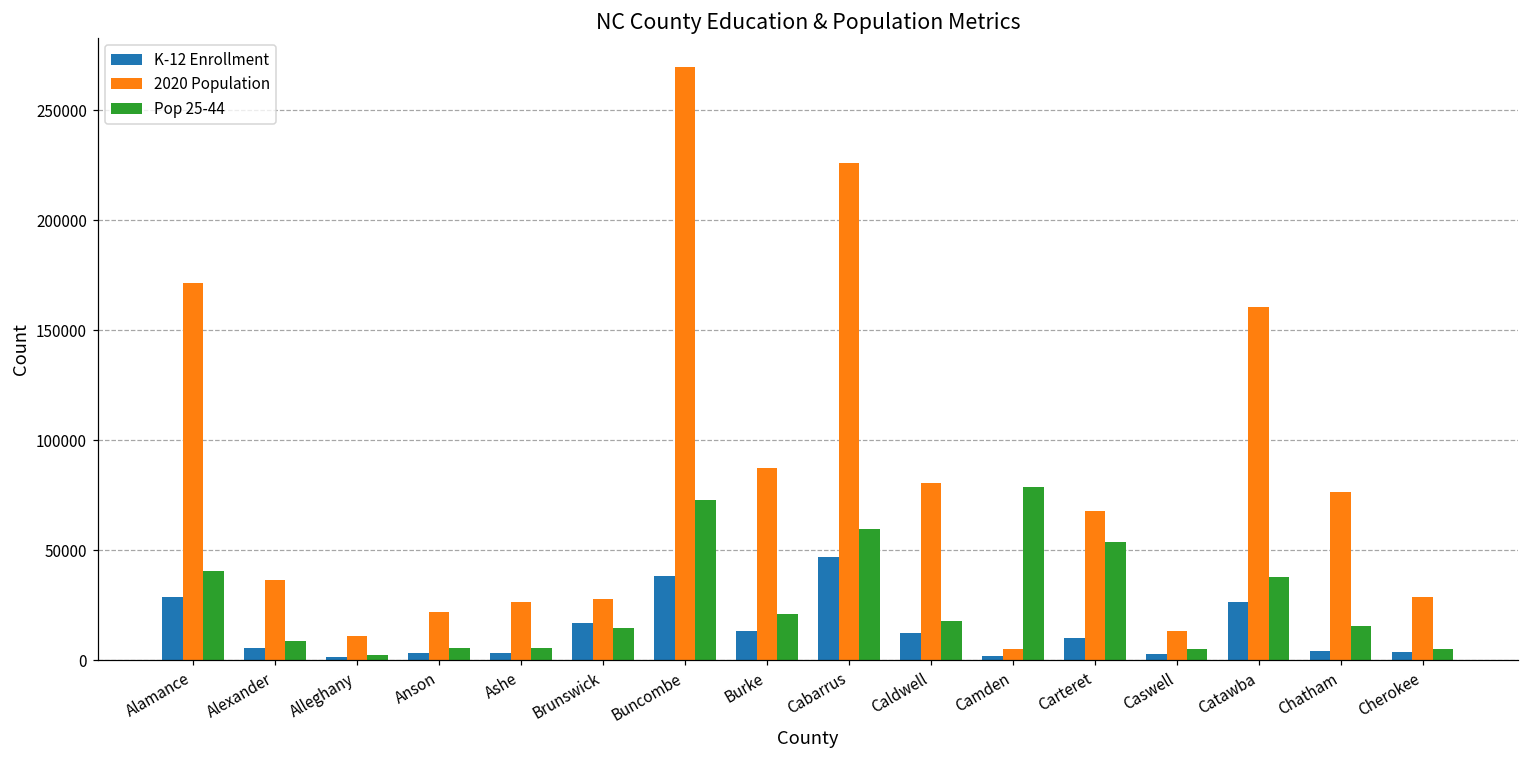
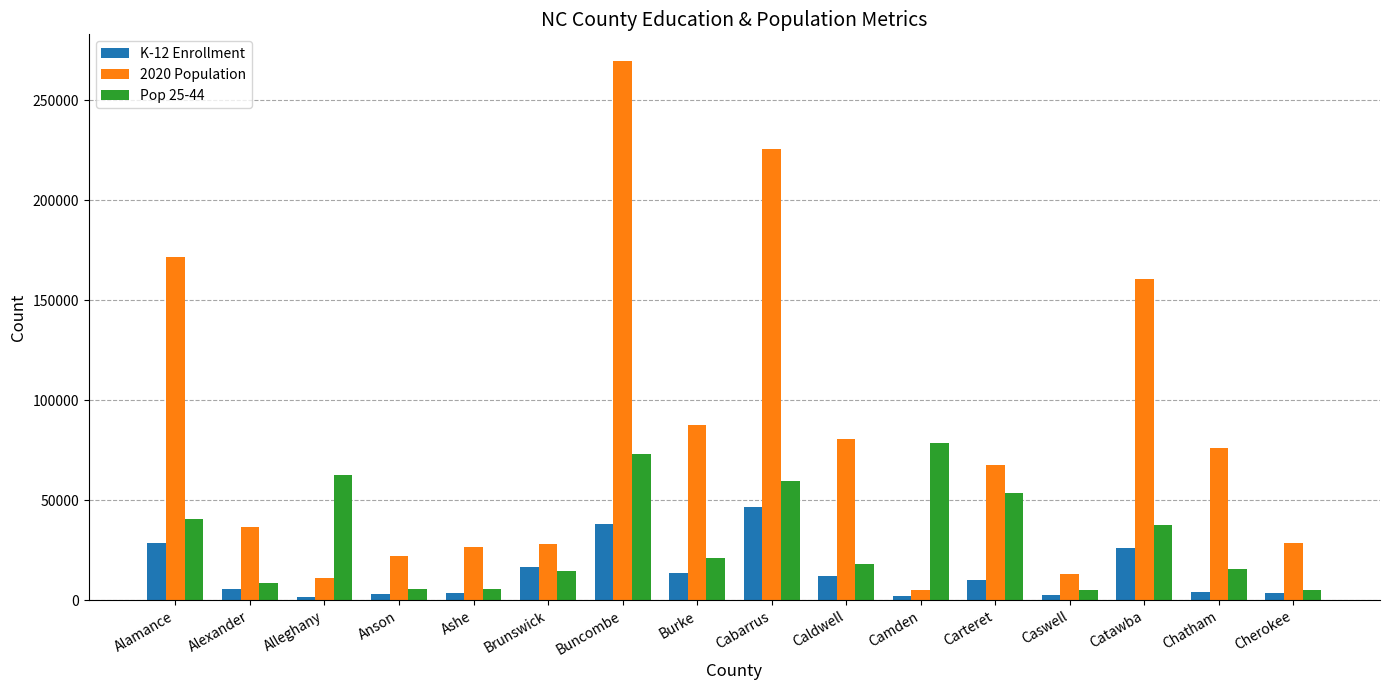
  {
    "K-12 Enrollment": {
      "Alamance": 29000,
      "Alexander": 6000,
      "Alleghany": 2000,
      "Anson": 3000,
      "Ashe": 3000,
      "Brunswick": 17000,
      "Buncombe": 38000,
      "Burke": 13000,
      "Cabarrus": 47000,
      "Caldwell": 12000,
      "Camden": 2000,
      "Carteret": 10000,
      "Caswell": 3000,
      "Catawba": 26000,
      "Chatham": 4000,
      "Cherokee": 4000
    },
    "2020 Population": {
      "Alamance": 171000,
      "Alexander": 36000,
      "Alleghany": 11000,
      "Anson": 22000,
      "Ashe": 27000,
      "Brunswick": 28000,
      "Buncombe": 269000,
      "Burke": 88000,
      "Cabarrus": 226000,
      "Caldwell": 81000,
      "Camden": 5000,
      "Carteret": 68000,
      "Caswell": 13000,
      "Catawba": 161000,
      "Chatham": 76000,
      "Cherokee": 29000
    },
    "Pop 25-44": {
      "Alamance": 41000,
      "Alexander": 9000,
-     "Alleghany": 2000,
+     "Alleghany": 63000,
      "Anson": 6000,
      "Ashe": 6000,
      "Brunswick": 15000,
      "Buncombe": 73000,
      "Burke": 21000,
      "Cabarrus": 60000,
      "Caldwell": 18000,
      "Camden": 79000,
      "Carteret": 54000,
      "Caswell": 5000,
      "Catawba": 38000,
      "Chatham": 15000,
      "Cherokee": 5000
    }
  }
